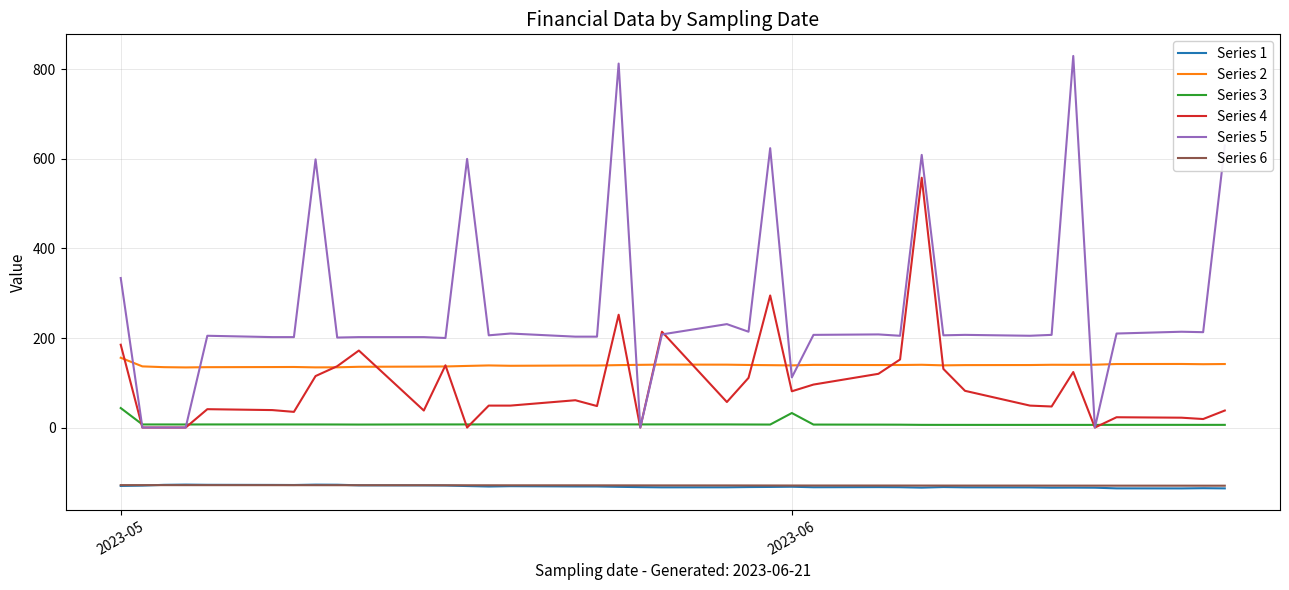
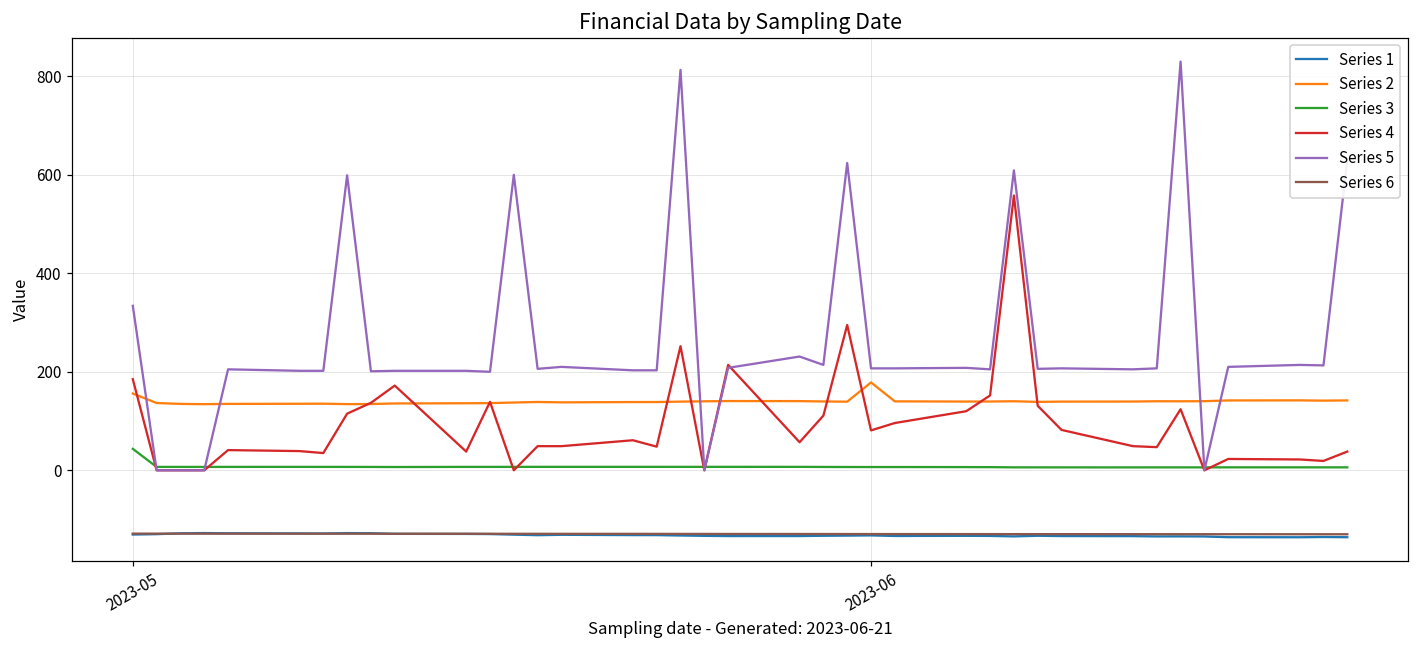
  {
    "Series 2": {
      "2023-05": 160,
-     "2023-06": 140
+     "2023-06": 180
    },
    "Series 3": {
      "2023-05": 40,
-     "2023-06": 30
+     "2023-06": 10
    },
    "Series 4": {
      "2023-05": 190,
      "2023-06": 80
    },
    "Series 5": {
      "2023-05": 330,
-     "2023-06": 110
+     "2023-06": 210
    }
  }
